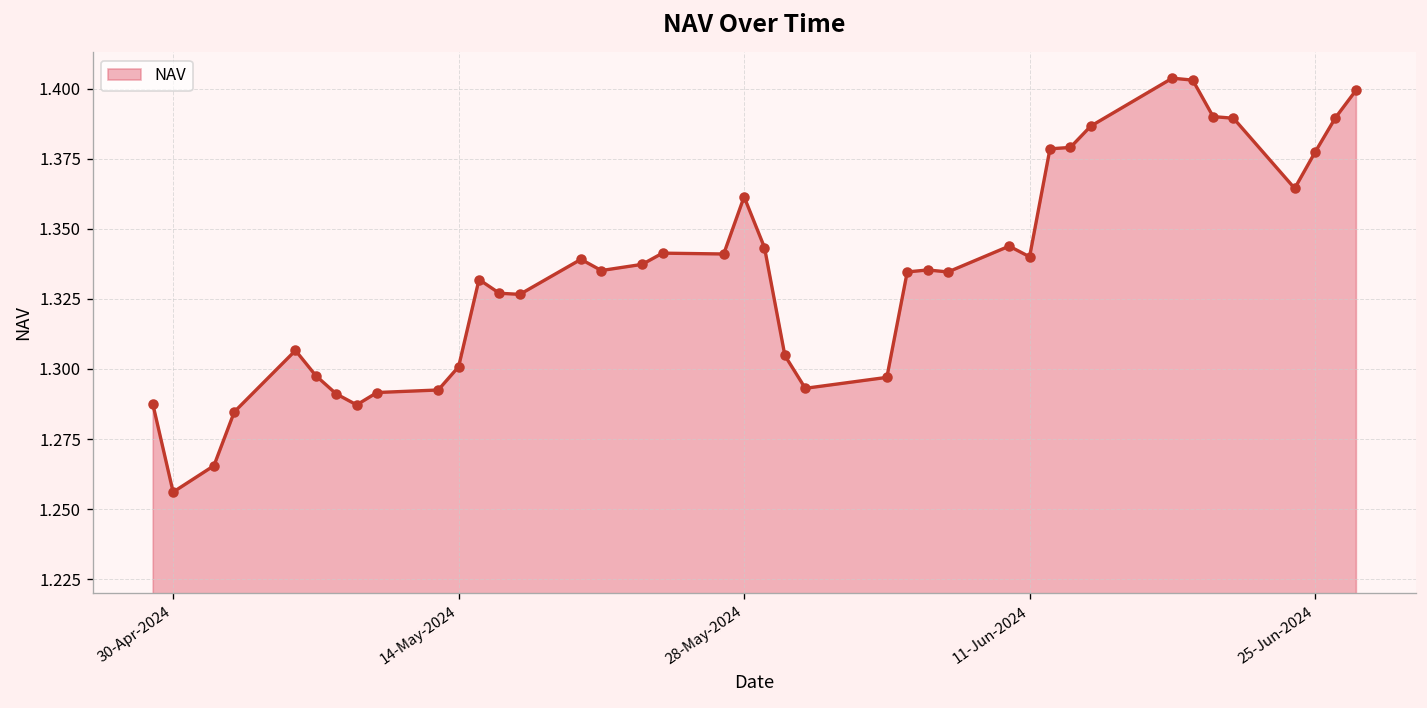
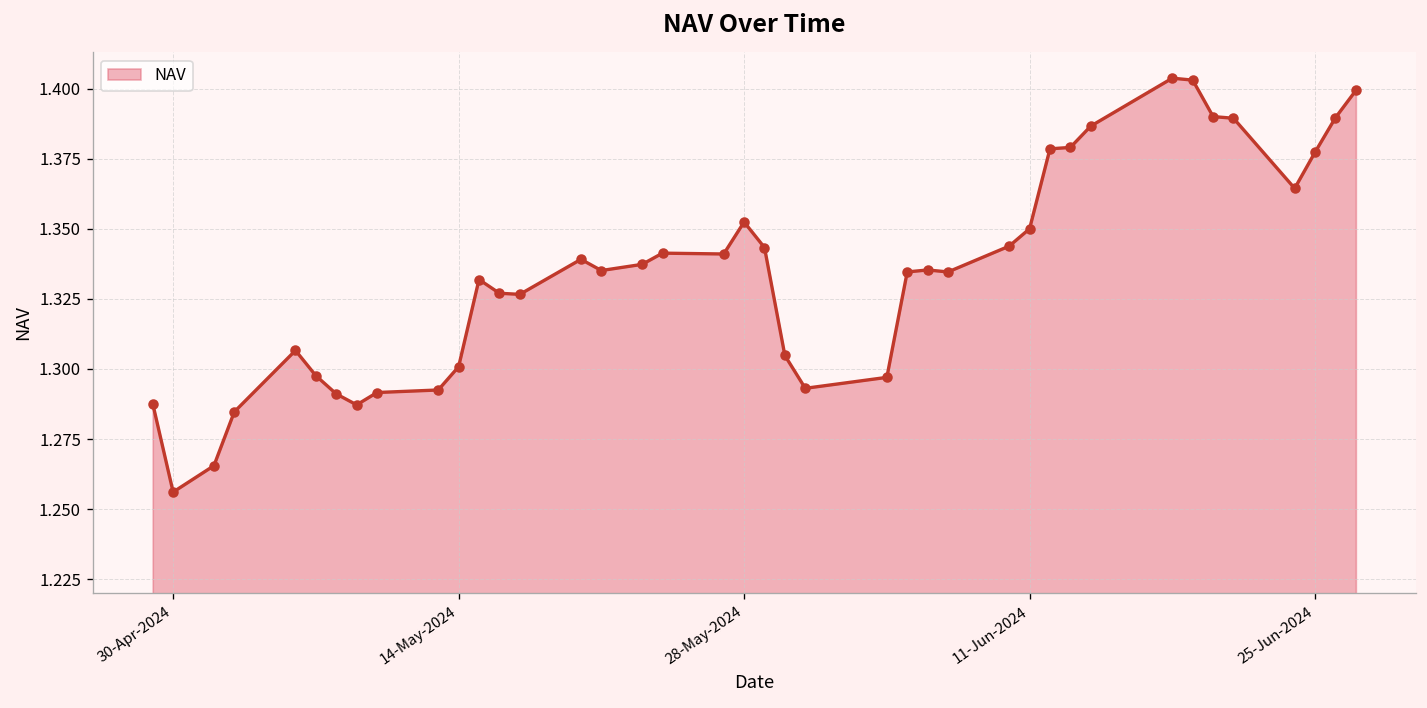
  {
    "30-Apr-2024": 1.256,
    "14-May-2024": 1.301,
-   "28-May-2024": 1.361,
-   "11-Jun-2024": 1.34,
+   "28-May-2024": 1.352,
+   "11-Jun-2024": 1.35,
    "25-Jun-2024": 1.377
  }
